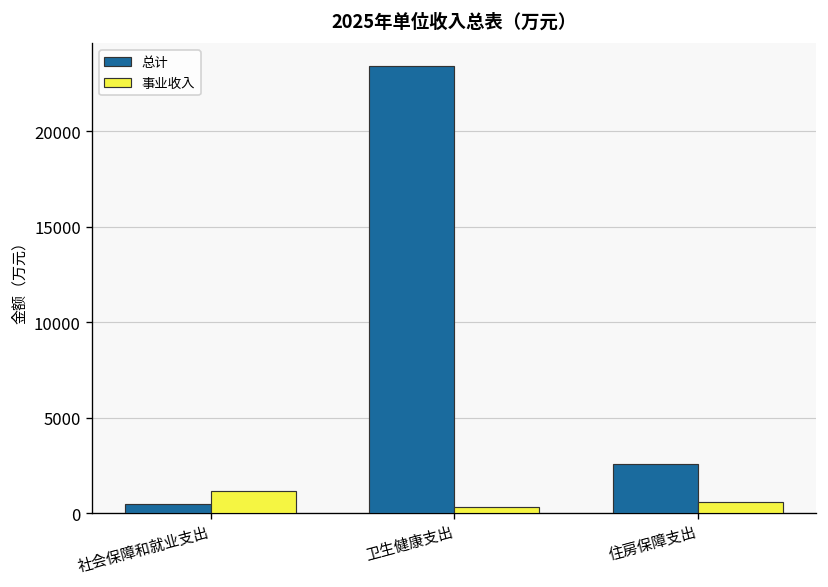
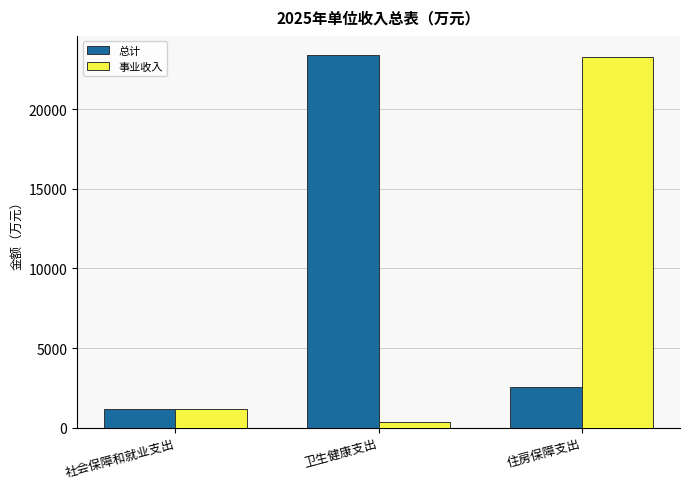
  {
    "总计": {
-     "社会保障和就业支出": 500,
+     "社会保障和就业支出": 1200,
      "卫生健康支出": 23400,
      "住房保障支出": 2600
    },
    "事业收入": {
      "社会保障和就业支出": 1200,
      "卫生健康支出": 300,
-     "住房保障支出": 600
+     "住房保障支出": 23300
    }
  }
